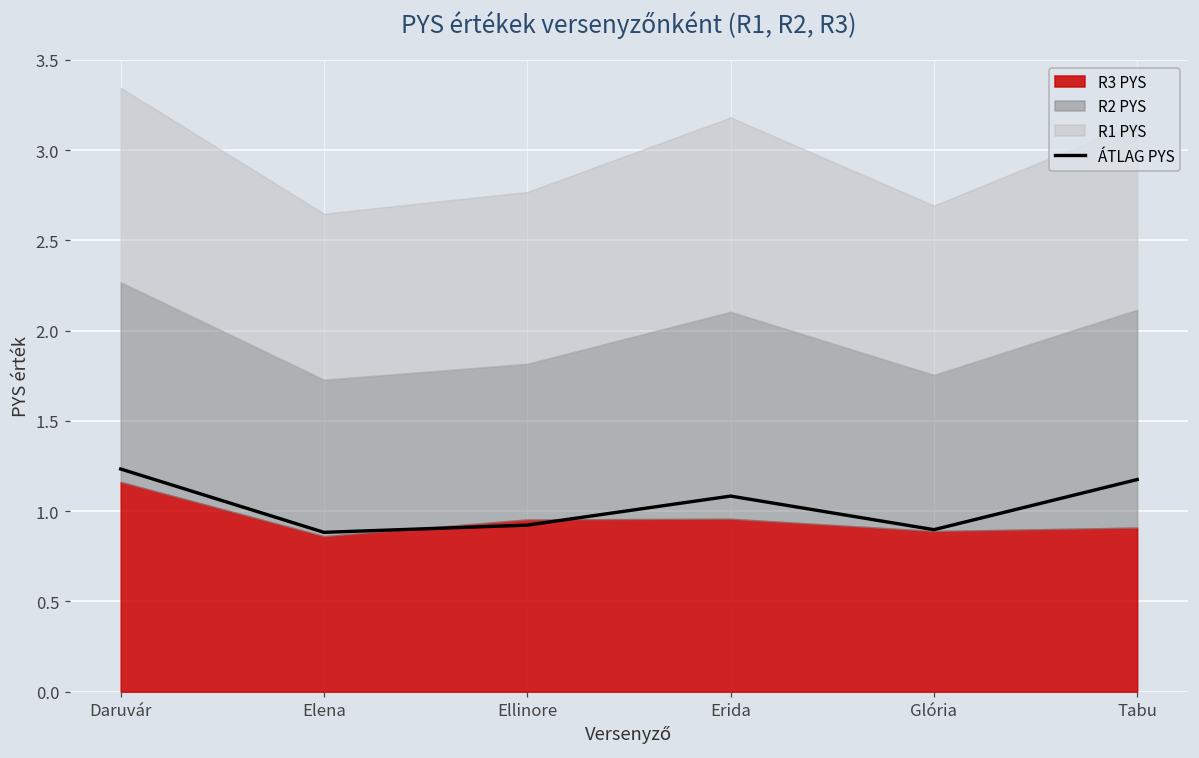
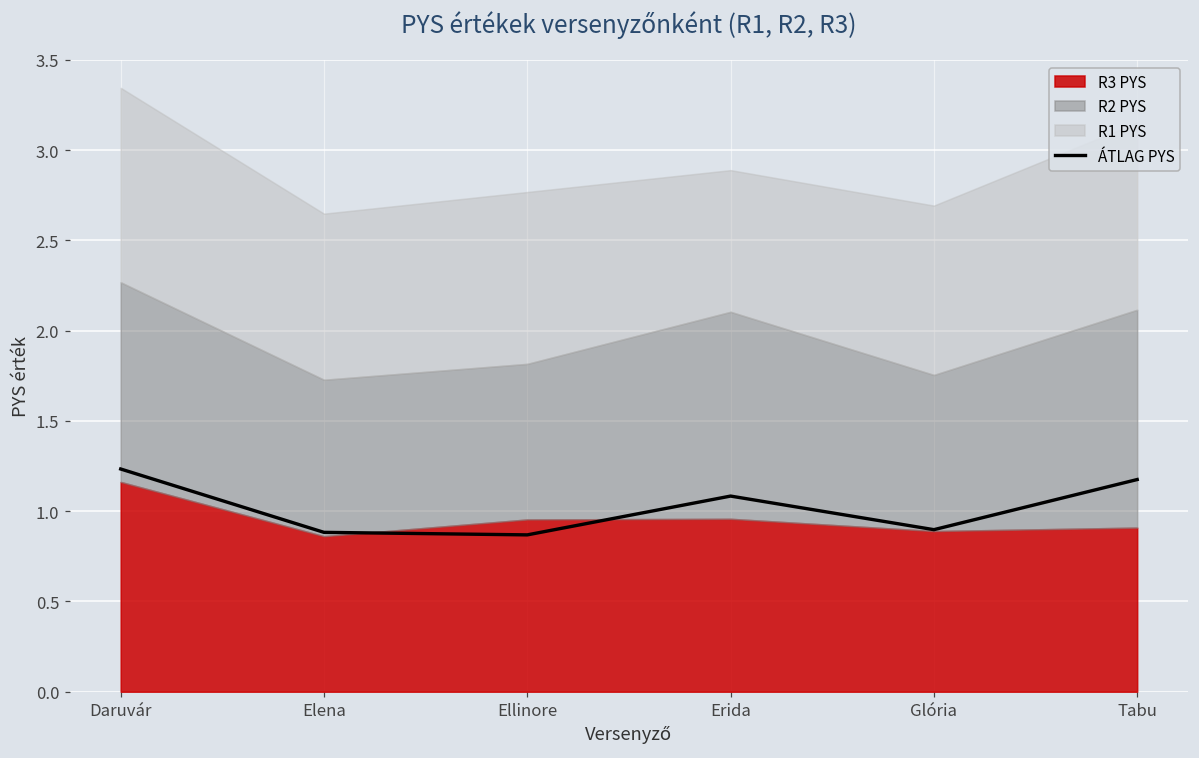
  {
    "ÁTLAG PYS": {
      "Daruvár": 1.23,
      "Elena": 0.88,
-     "Ellinore": 0.92,
+     "Ellinore": 0.87,
      "Erida": 1.08,
      "Tabu": 1.18
    },
    "R3 PYS": {
      "Daruvár": 1.16,
      "Elena": 0.86,
      "Ellinore": 0.95,
      "Erida": 0.96,
      "Tabu": 0.91
    },
    "R2 PYS": {
      "Daruvár": 1.11,
      "Elena": 0.87,
      "Ellinore": 0.86,
      "Erida": 1.15,
      "Glória": 0.86,
      "Tabu": 1.21
    },
    "R1 PYS": {
      "Daruvár": 1.08,
      "Elena": 0.92,
      "Ellinore": 0.95,
-     "Erida": 1.08,
+     "Erida": 0.78,
      "Glória": 0.94
    }
  }
